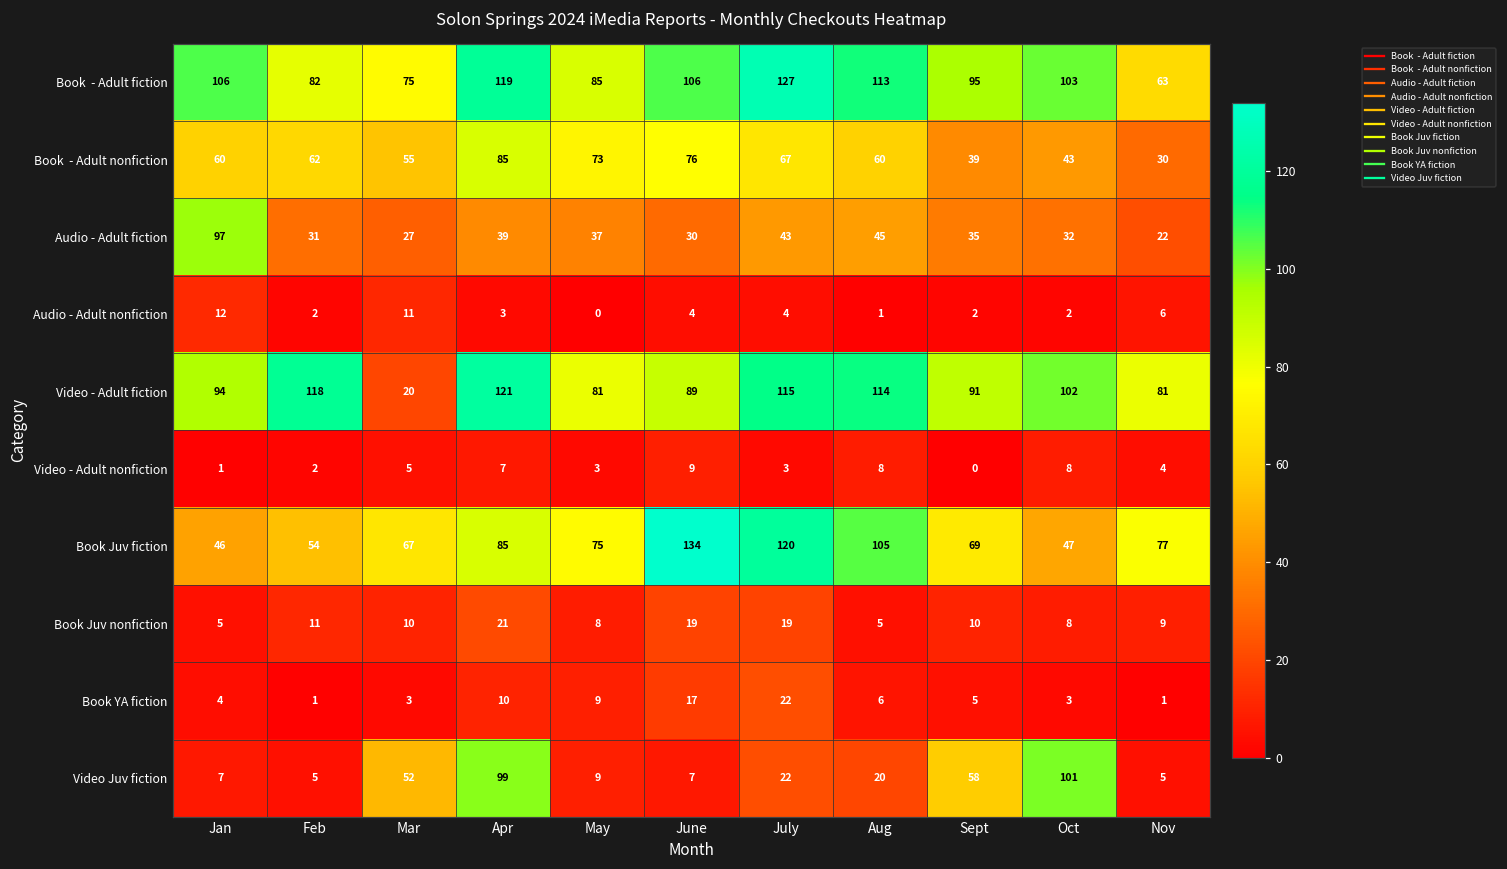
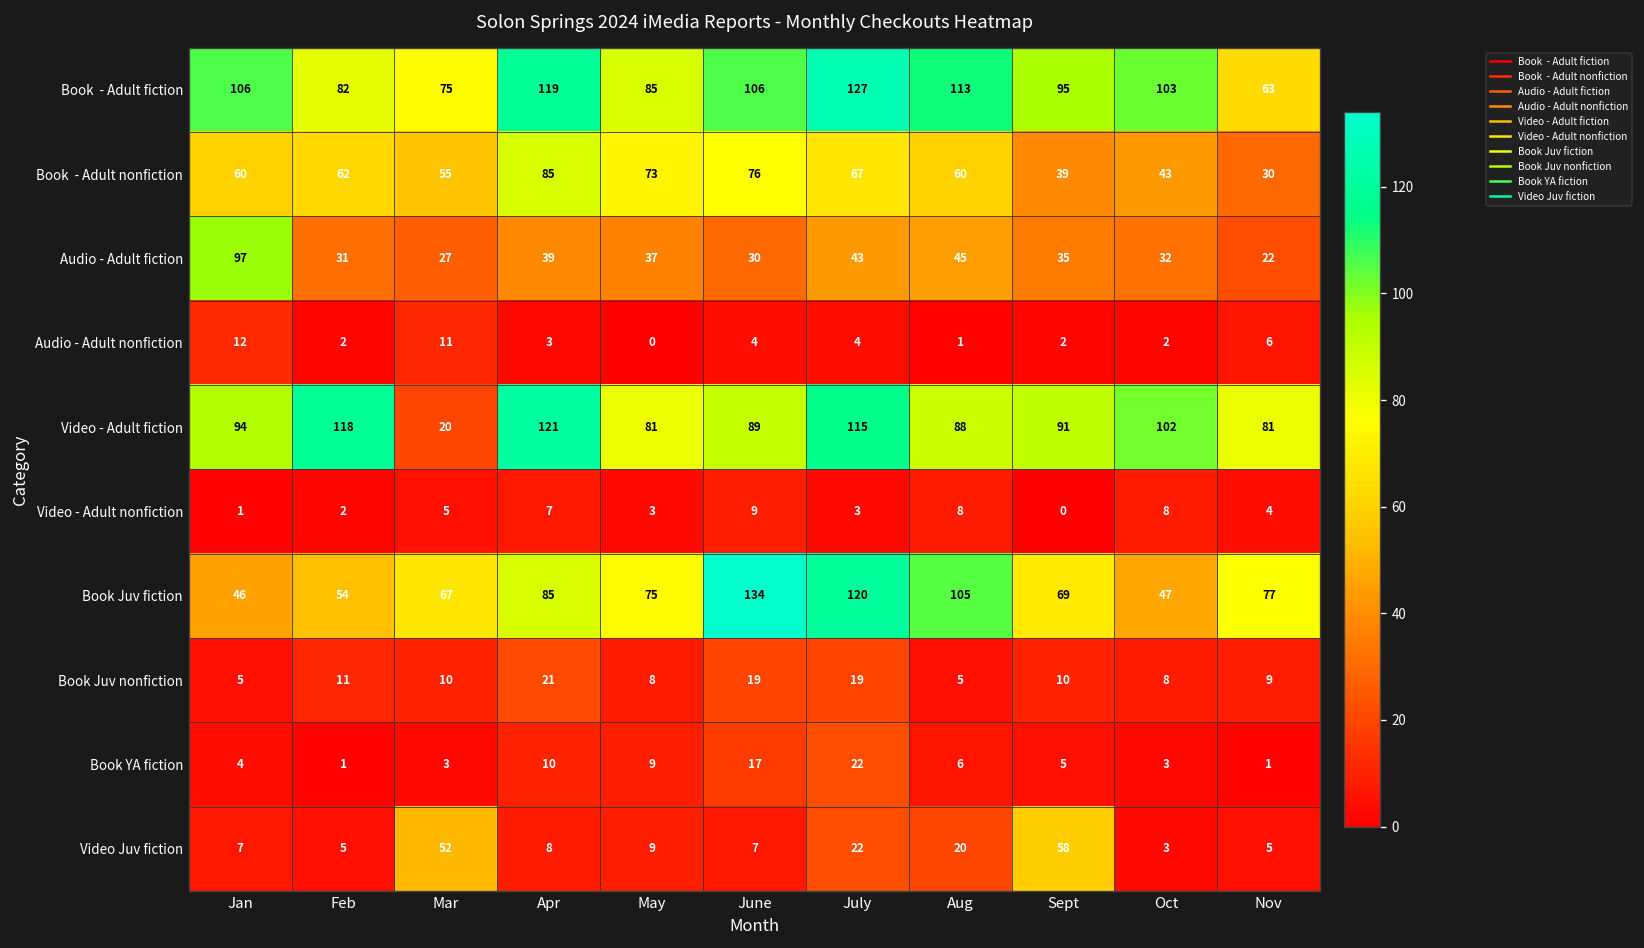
  {
    "Book - Adult fiction": {
      "Jan": 106,
      "Feb": 82,
      "Mar": 75,
      "Apr": 119,
      "May": 85,
      "June": 106,
      "July": 127,
      "Aug": 113,
      "Sept": 95,
      "Oct": 103,
      "Nov": 63
    },
    "Book - Adult nonfiction": {
      "Jan": 60,
      "Feb": 62,
      "Mar": 55,
      "Apr": 85,
      "May": 73,
      "June": 76,
      "July": 67,
      "Aug": 60,
      "Sept": 39,
      "Oct": 43,
      "Nov": 30
    },
    "Audio - Adult fiction": {
      "Jan": 97,
      "Feb": 31,
      "Mar": 27,
      "Apr": 39,
      "May": 37,
      "June": 30,
      "July": 43,
      "Aug": 45,
      "Sept": 35,
      "Oct": 32,
      "Nov": 22
    },
    "Audio - Adult nonfiction": {
      "Jan": 12,
      "Feb": 2,
      "Mar": 11,
      "Apr": 3,
      "May": 0,
      "June": 4,
      "July": 4,
      "Aug": 1,
      "Sept": 2,
      "Oct": 2,
      "Nov": 6
    },
    "Video - Adult fiction": {
      "Jan": 94,
      "Feb": 118,
      "Mar": 20,
      "Apr": 121,
      "May": 81,
      "June": 89,
      "July": 115,
-     "Aug": 114,
+     "Aug": 88,
      "Sept": 91,
      "Oct": 102,
      "Nov": 81
    },
    "Video - Adult nonfiction": {
      "Jan": 1,
      "Feb": 2,
      "Mar": 5,
      "Apr": 7,
      "May": 3,
      "June": 9,
      "July": 3,
      "Aug": 8,
      "Sept": 0,
      "Oct": 8,
      "Nov": 4
    },
    "Book Juv fiction": {
      "Jan": 46,
      "Feb": 54,
      "Mar": 67,
      "Apr": 85,
      "May": 75,
      "June": 134,
      "July": 120,
      "Aug": 105,
      "Sept": 69,
      "Oct": 47,
      "Nov": 77
    },
    "Book Juv nonfiction": {
      "Jan": 5,
      "Feb": 11,
      "Mar": 10,
      "Apr": 21,
      "May": 8,
      "June": 19,
      "July": 19,
      "Aug": 5,
      "Sept": 10,
      "Oct": 8,
      "Nov": 9
    },
    "Book YA fiction": {
      "Jan": 4,
      "Feb": 1,
      "Mar": 3,
      "Apr": 10,
      "May": 9,
      "June": 17,
      "July": 22,
      "Aug": 6,
      "Sept": 5,
      "Oct": 3,
      "Nov": 1
    },
    "Video Juv fiction": {
      "Jan": 7,
      "Feb": 5,
      "Mar": 52,
-     "Apr": 99,
+     "Apr": 8,
      "May": 9,
      "June": 7,
      "July": 22,
      "Aug": 20,
      "Sept": 58,
-     "Oct": 101,
+     "Oct": 3,
      "Nov": 5
    }
  }
